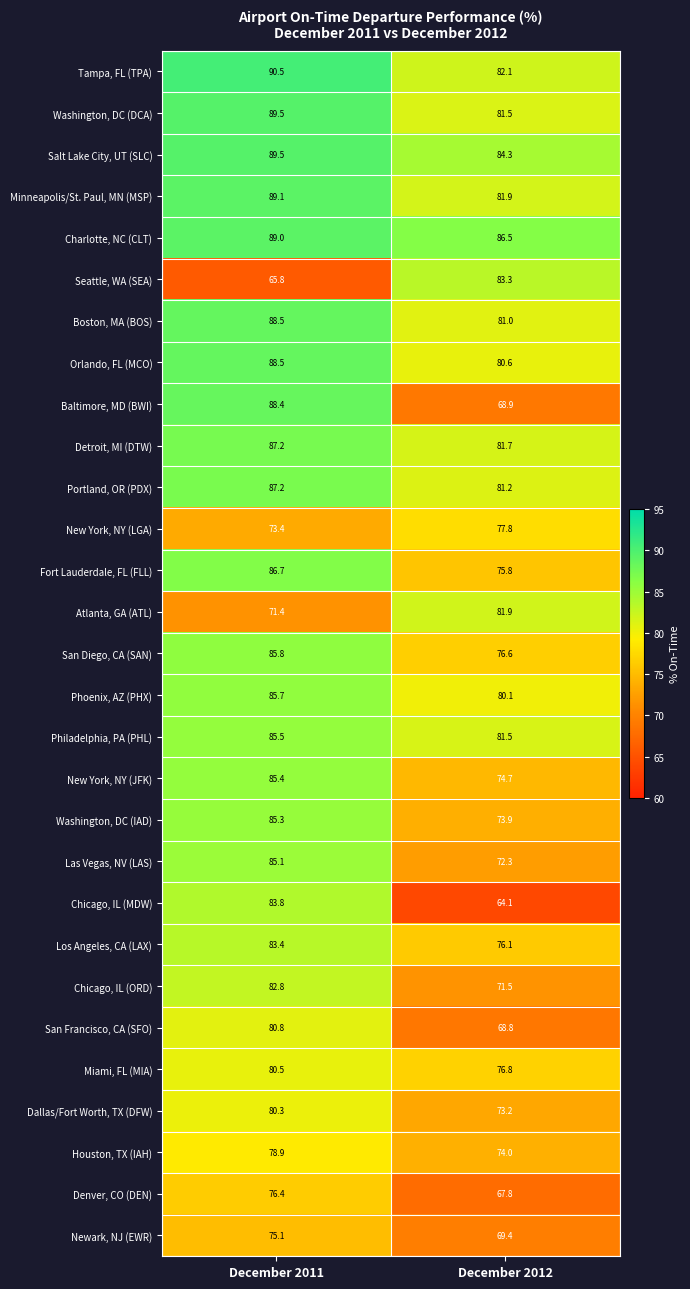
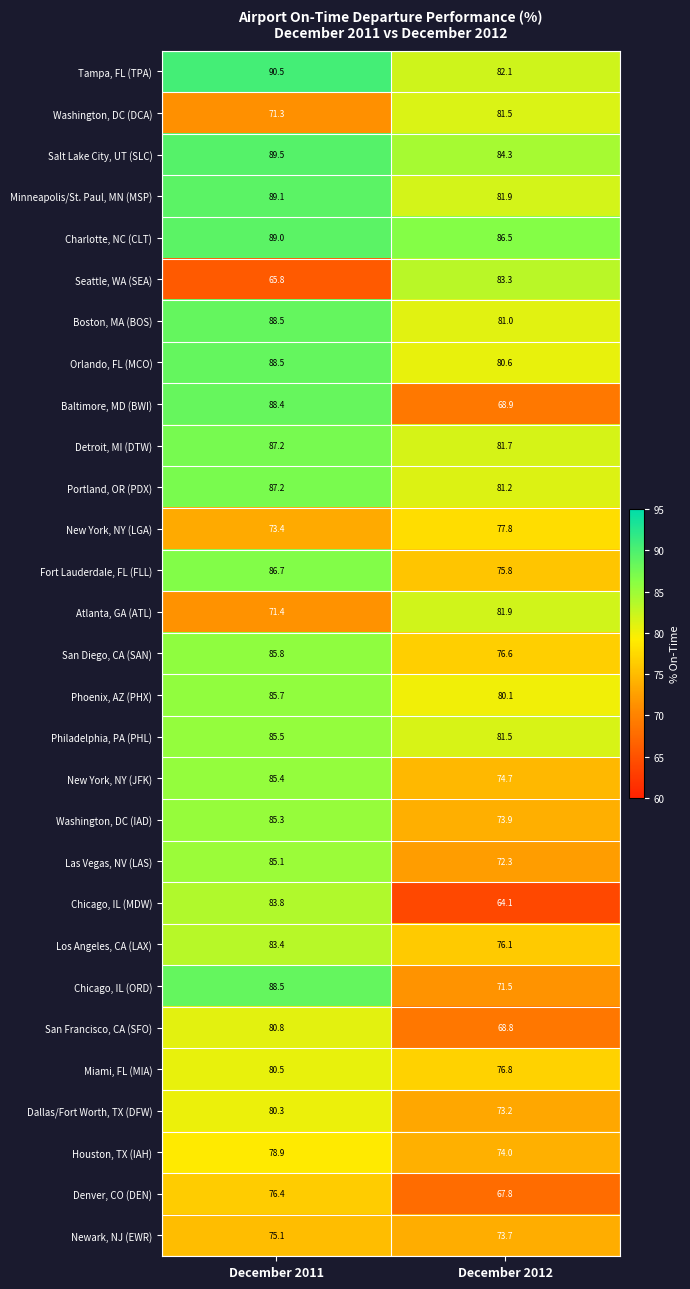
  {
    "Tampa, FL (TPA)": {
      "December 2011": 90.5,
      "December 2012": 82.1
    },
    "Washington, DC (DCA)": {
-     "December 2011": 89.5,
+     "December 2011": 71.3,
      "December 2012": 81.5
    },
    "Salt Lake City, UT (SLC)": {
      "December 2011": 89.5,
      "December 2012": 84.3
    },
    "Minneapolis/St. Paul, MN (MSP)": {
      "December 2011": 89.1,
      "December 2012": 81.9
    },
    "Charlotte, NC (CLT)": {
      "December 2011": 89.0,
      "December 2012": 86.5
    },
    "Seattle, WA (SEA)": {
      "December 2011": 65.8,
      "December 2012": 83.3
    },
    "Boston, MA (BOS)": {
      "December 2011": 88.5,
      "December 2012": 81.0
    },
    "Orlando, FL (MCO)": {
      "December 2011": 88.5,
      "December 2012": 80.6
    },
    "Baltimore, MD (BWI)": {
      "December 2011": 88.4,
      "December 2012": 68.9
    },
    "Detroit, MI (DTW)": {
      "December 2011": 87.2,
      "December 2012": 81.7
    },
    "Portland, OR (PDX)": {
      "December 2011": 87.2,
      "December 2012": 81.2
    },
    "New York, NY (LGA)": {
      "December 2011": 73.4,
      "December 2012": 77.8
    },
    "Fort Lauderdale, FL (FLL)": {
      "December 2011": 86.7,
      "December 2012": 75.8
    },
    "Atlanta, GA (ATL)": {
      "December 2011": 71.4,
      "December 2012": 81.9
    },
    "San Diego, CA (SAN)": {
      "December 2011": 85.8,
      "December 2012": 76.6
    },
    "Phoenix, AZ (PHX)": {
      "December 2011": 85.7,
      "December 2012": 80.1
    },
    "Philadelphia, PA (PHL)": {
      "December 2011": 85.5,
      "December 2012": 81.5
    },
    "New York, NY (JFK)": {
      "December 2011": 85.4,
      "December 2012": 74.7
    },
    "Washington, DC (IAD)": {
      "December 2011": 85.3,
      "December 2012": 73.9
    },
    "Las Vegas, NV (LAS)": {
      "December 2011": 85.1,
      "December 2012": 72.3
    },
    "Chicago, IL (MDW)": {
      "December 2011": 83.8,
      "December 2012": 64.1
    },
    "Los Angeles, CA (LAX)": {
      "December 2011": 83.4,
      "December 2012": 76.1
    },
    "Chicago, IL (ORD)": {
-     "December 2011": 82.8,
+     "December 2011": 88.5,
      "December 2012": 71.5
    },
    "San Francisco, CA (SFO)": {
      "December 2011": 80.8,
      "December 2012": 68.8
    },
    "Miami, FL (MIA)": {
      "December 2011": 80.5,
      "December 2012": 76.8
    },
    "Dallas/Fort Worth, TX (DFW)": {
      "December 2011": 80.3,
      "December 2012": 73.2
    },
    "Houston, TX (IAH)": {
      "December 2011": 78.9,
      "December 2012": 74.0
    },
    "Denver, CO (DEN)": {
      "December 2011": 76.4,
      "December 2012": 67.8
    },
    "Newark, NJ (EWR)": {
      "December 2011": 75.1,
-     "December 2012": 69.4
+     "December 2012": 73.7
    }
  }
